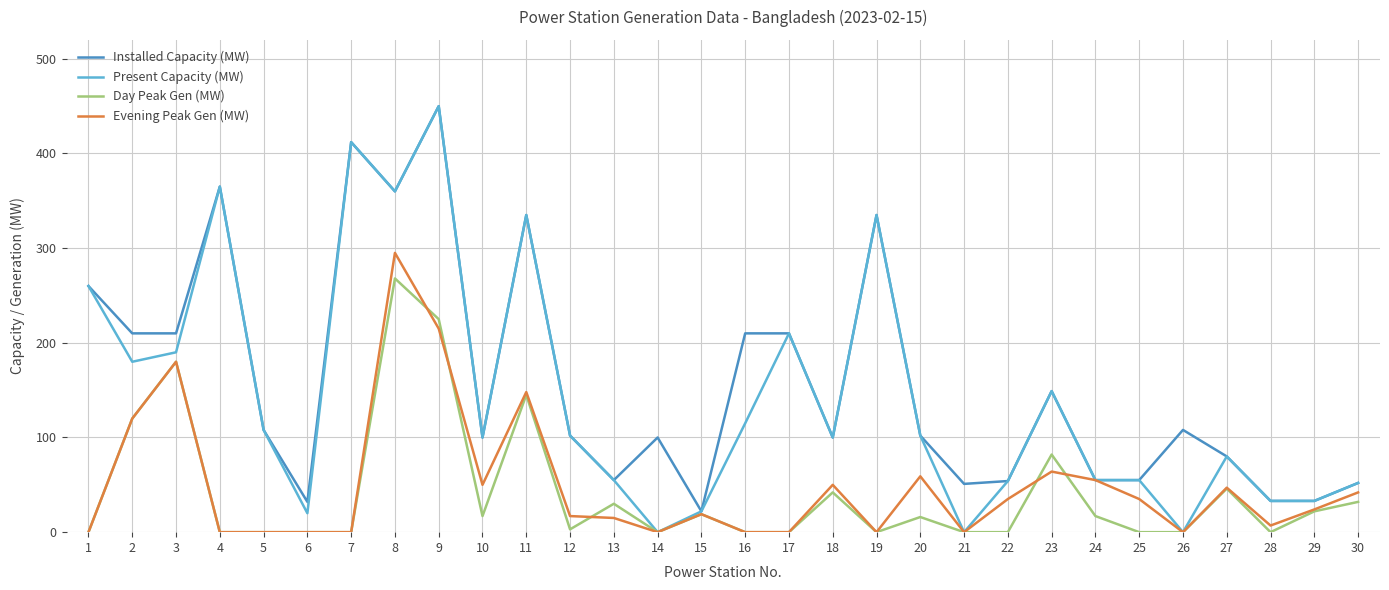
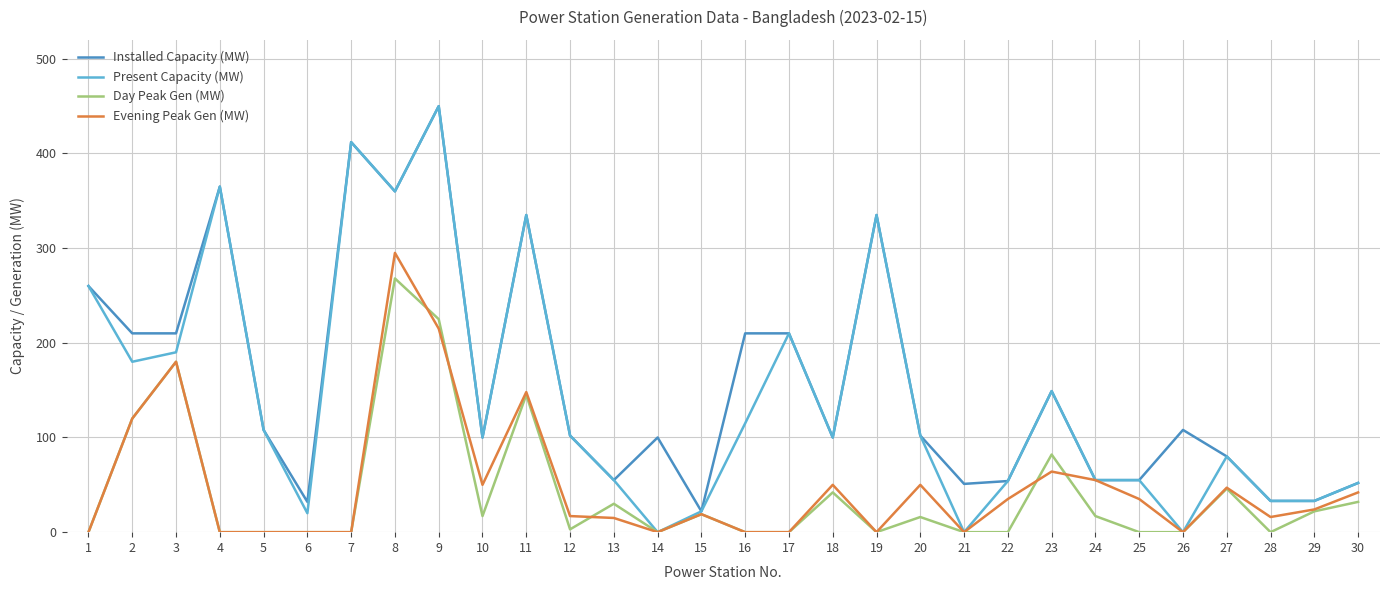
  {
    "Day Peak Gen (MW)": {
      "8": 270,
      "9": 230,
      "10": 20,
      "11": 150,
      "12": 0,
      "13": 30,
      "18": 40,
      "20": 20,
      "22": 0,
      "23": 80,
      "24": 20,
      "25": 0,
      "28": 0,
      "30": 30
    },
    "Evening Peak Gen (MW)": {
      "8": 300,
      "9": 220,
      "10": 50,
      "11": 150,
      "12": 20,
      "13": 20,
      "18": 50,
-     "20": 60,
+     "20": 50,
      "22": 40,
      "23": 60,
      "25": 40,
-     "28": 10,
+     "28": 20,
      "30": 40
    }
  }
